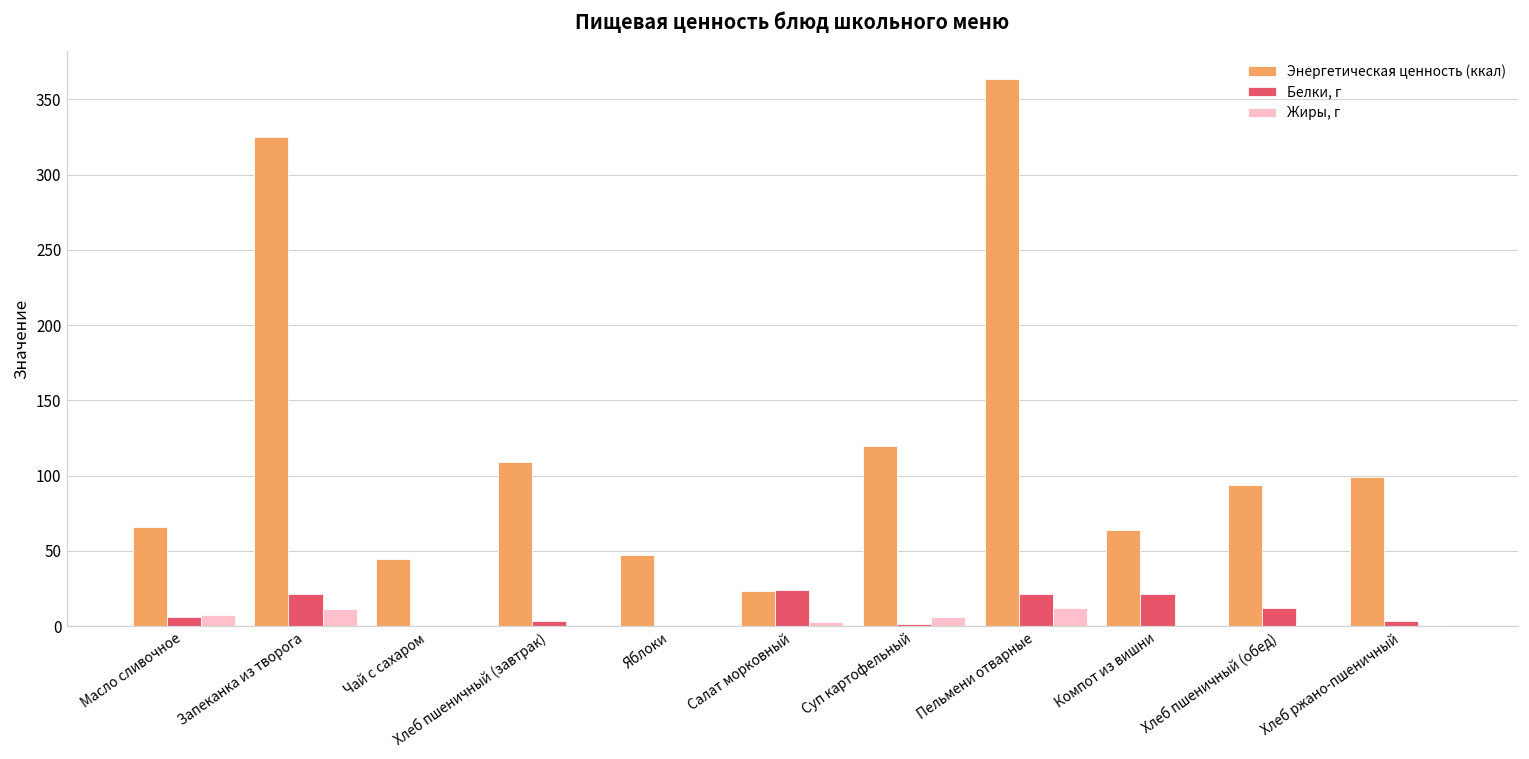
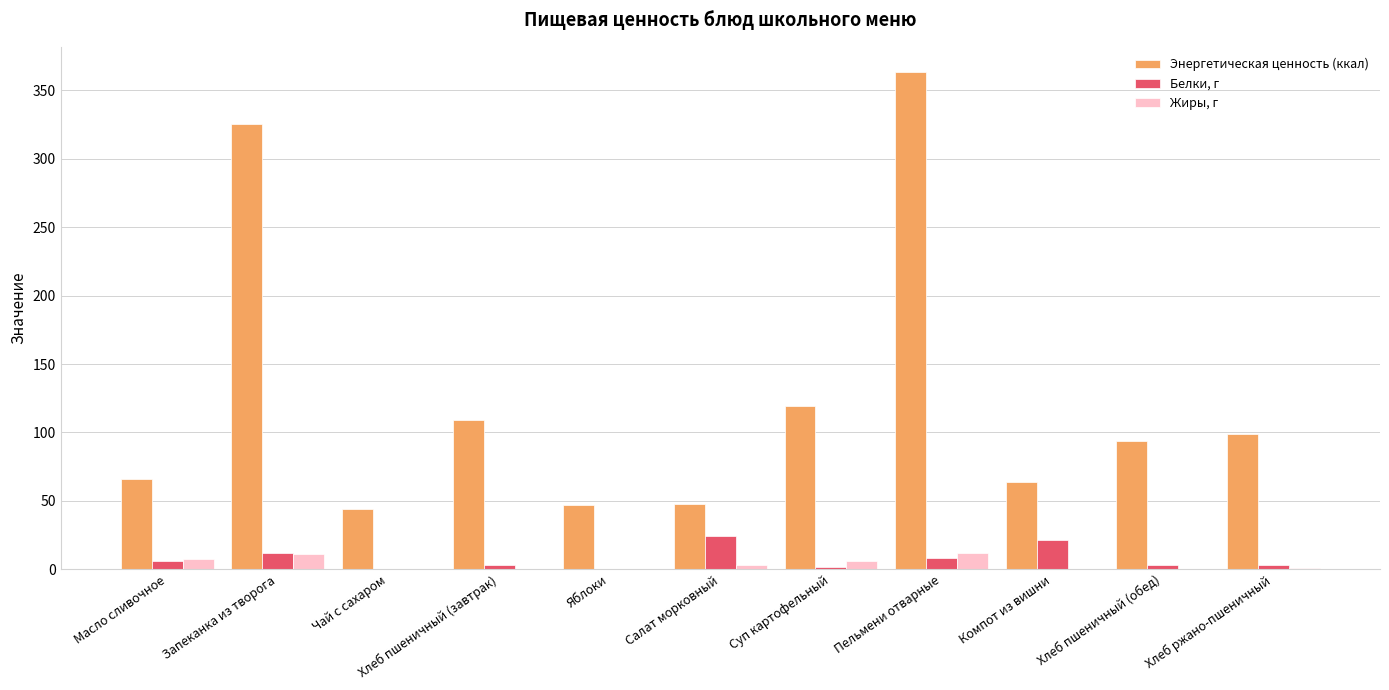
  {
    "Энергетическая ценность (ккал)": {
      "Масло сливочное": 66,
      "Запеканка из творога": 325,
      "Чай с сахаром": 44,
      "Хлеб пшеничный (завтрак)": 109,
      "Яблоки": 47,
-     "Салат морковный": 23,
+     "Салат морковный": 48,
      "Суп картофельный": 120,
      "Пельмени отварные": 364,
      "Компот из вишни": 64,
      "Хлеб пшеничный (обед)": 94,
      "Хлеб ржано-пшеничный": 99
    },
    "Белки, г": {
      "Масло сливочное": 6,
-     "Запеканка из творога": 22,
+     "Запеканка из творога": 12,
      "Чай с сахаром": 0,
      "Хлеб пшеничный (завтрак)": 3,
      "Салат морковный": 24,
-     "Пельмени отварные": 22,
+     "Пельмени отварные": 9,
      "Компот из вишни": 21,
-     "Хлеб пшеничный (обед)": 12,
+     "Хлеб пшеничный (обед)": 3,
      "Хлеб ржано-пшеничный": 3
    },
    "Жиры, г": {
      "Масло сливочное": 7,
      "Запеканка из творога": 12,
      "Чай с сахаром": 0,
      "Салат морковный": 3,
      "Суп картофельный": 6,
      "Пельмени отварные": 12
    }
  }
